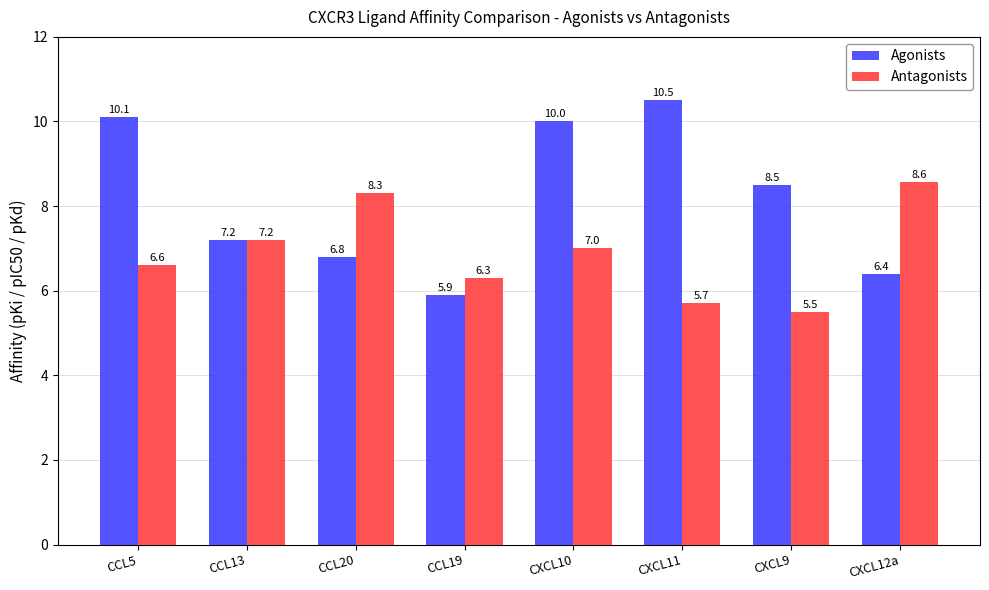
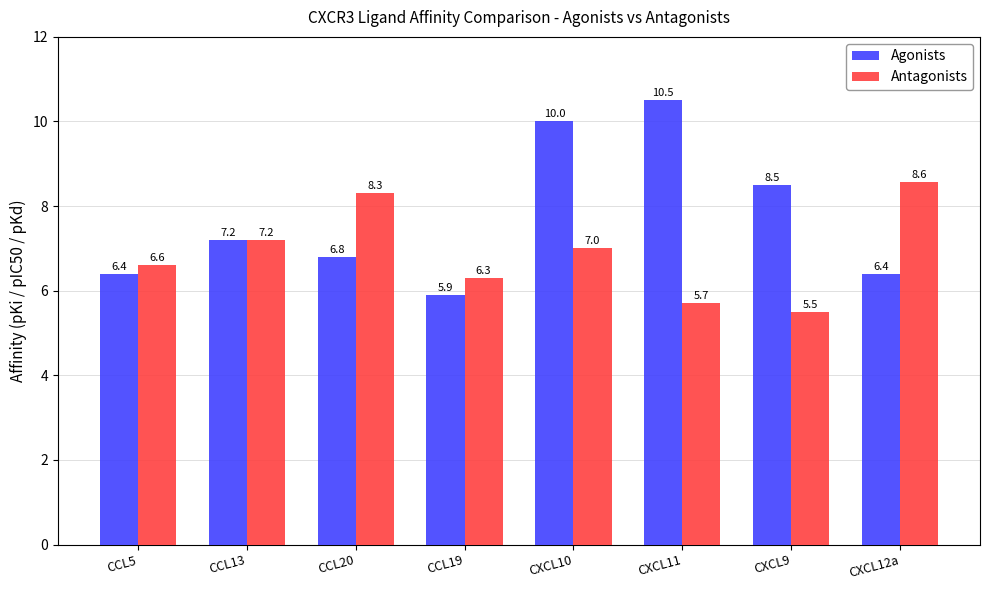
  {
    "Agonists": {
-     "CCL5": 10.1,
+     "CCL5": 6.4,
      "CCL13": 7.2,
      "CCL20": 6.8,
      "CCL19": 5.9,
      "CXCL10": 10.0,
      "CXCL11": 10.5,
      "CXCL9": 8.5,
      "CXCL12a": 6.4
    },
    "Antagonists": {
      "CCL5": 6.6,
      "CCL13": 7.2,
      "CCL20": 8.3,
      "CCL19": 6.3,
      "CXCL10": 7.0,
      "CXCL11": 5.7,
      "CXCL9": 5.5,
      "CXCL12a": 8.6
    }
  }
